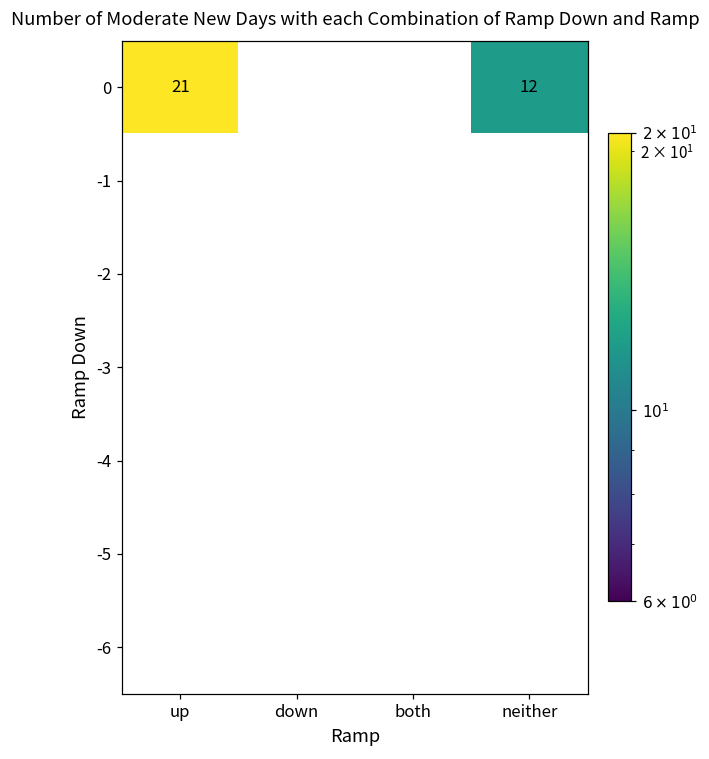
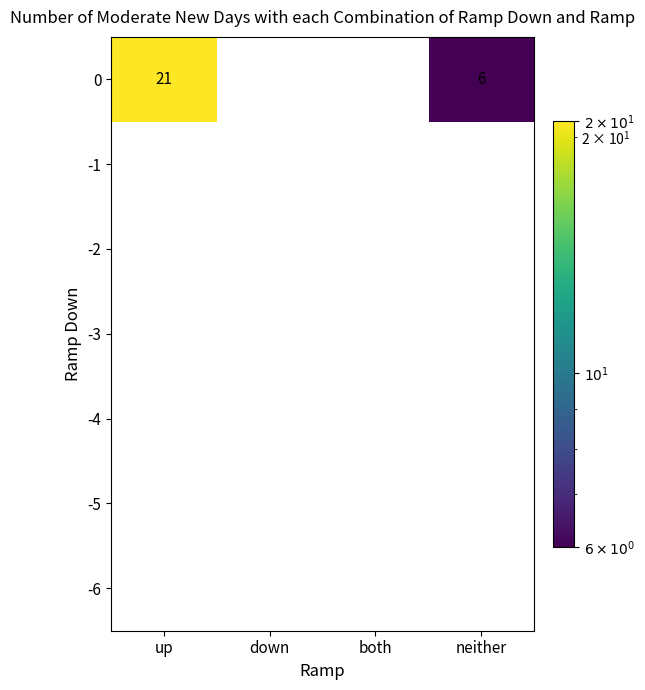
  {
    "0": {
      "up": 21,
-     "neither": 12
+     "neither": 6
    }
  }
